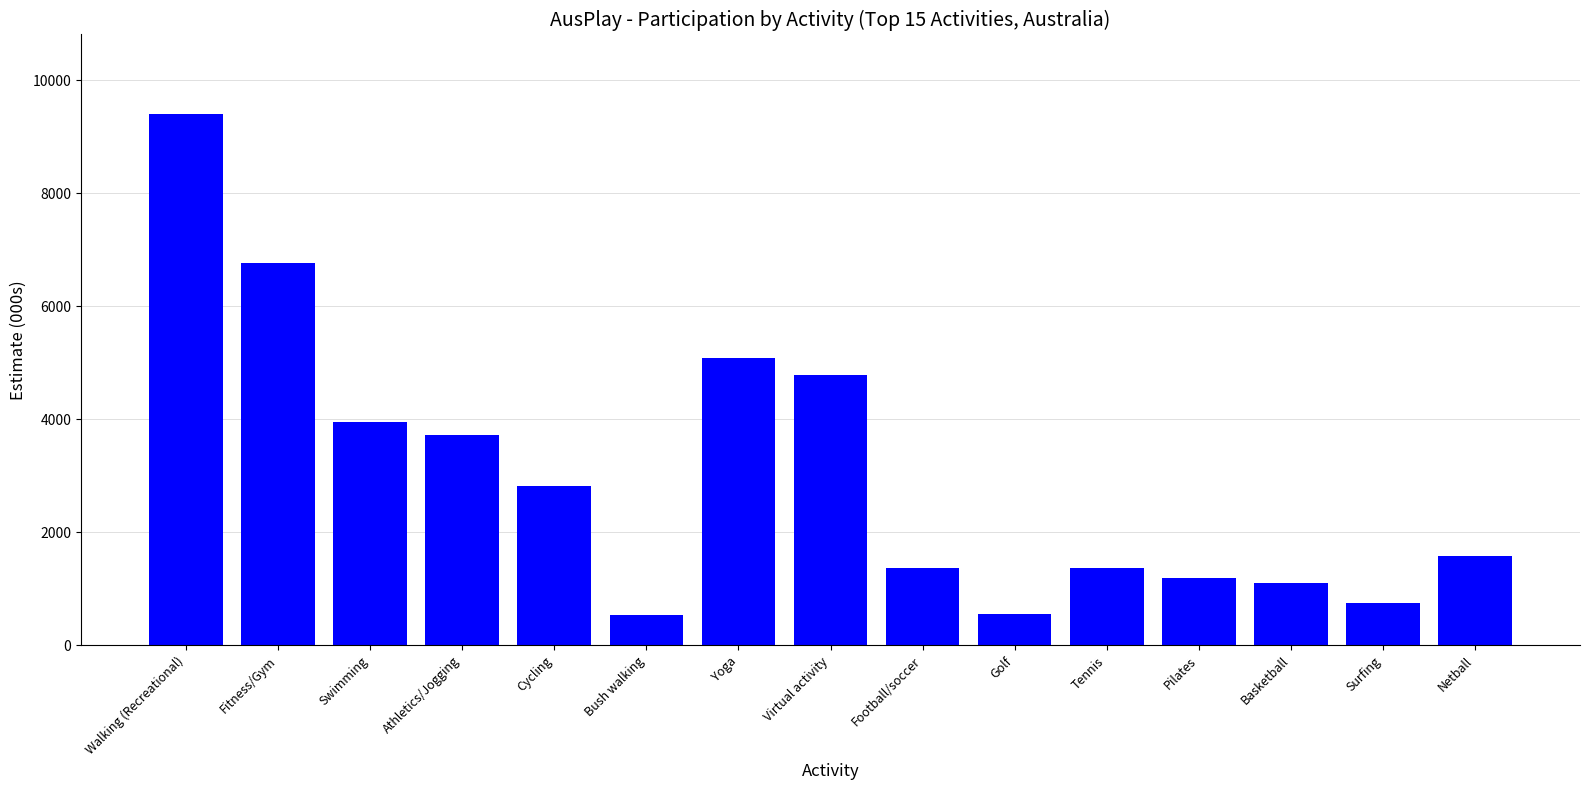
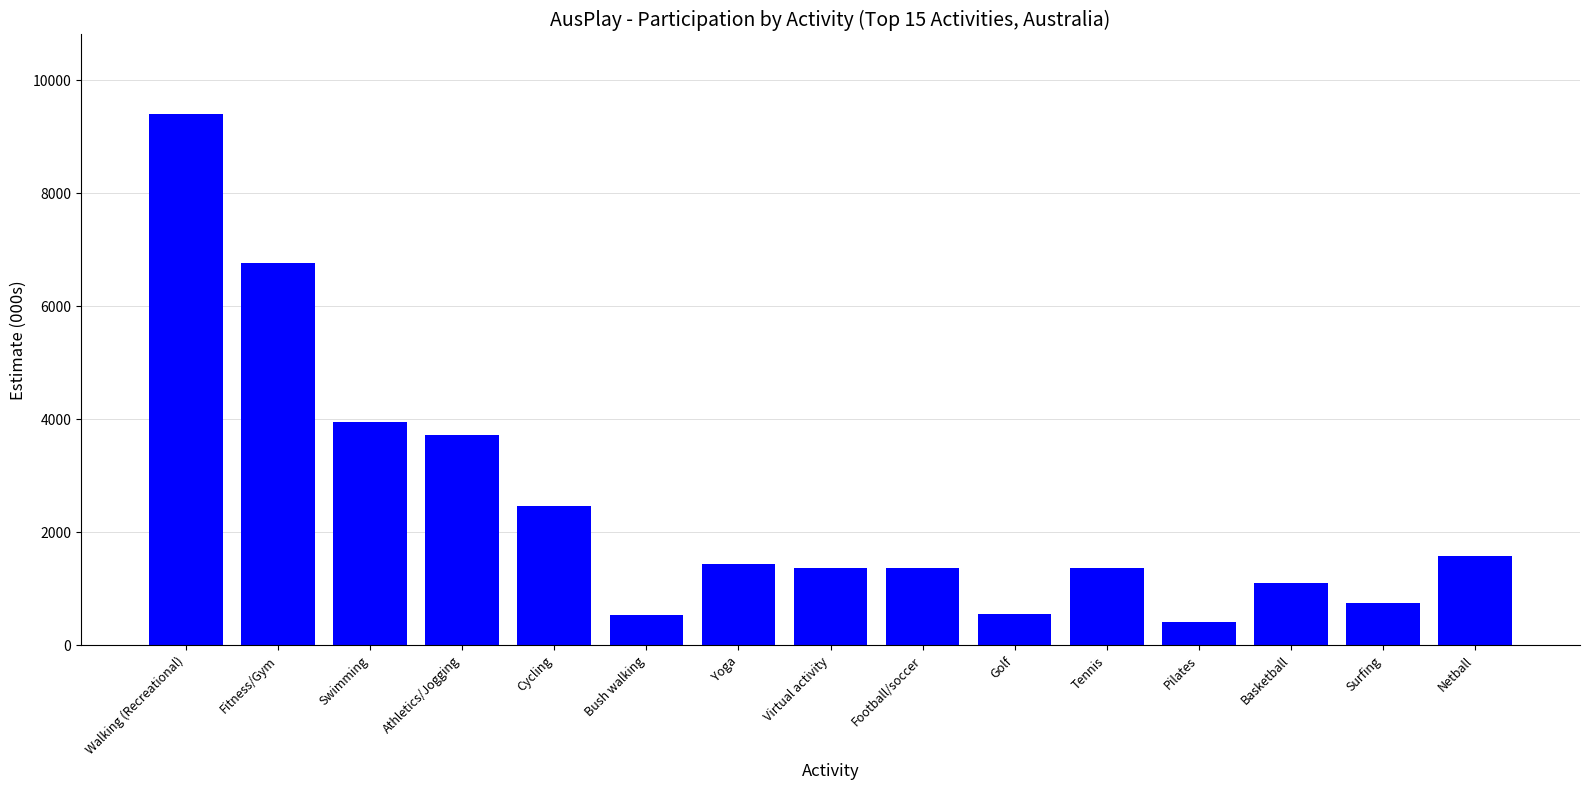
  {
    "Walking (Recreational)": 9400,
    "Fitness/Gym": 6800,
    "Swimming": 3900,
    "Athletics/Jogging": 3700,
-   "Cycling": 2800,
+   "Cycling": 2500,
    "Bush walking": 500,
-   "Yoga": 5100,
-   "Virtual activity": 4800,
+   "Yoga": 1400,
+   "Virtual activity": 1400,
    "Football/soccer": 1400,
    "Golf": 500,
    "Tennis": 1400,
-   "Pilates": 1200,
+   "Pilates": 400,
    "Basketball": 1100,
    "Surfing": 700,
    "Netball": 1600
  }
